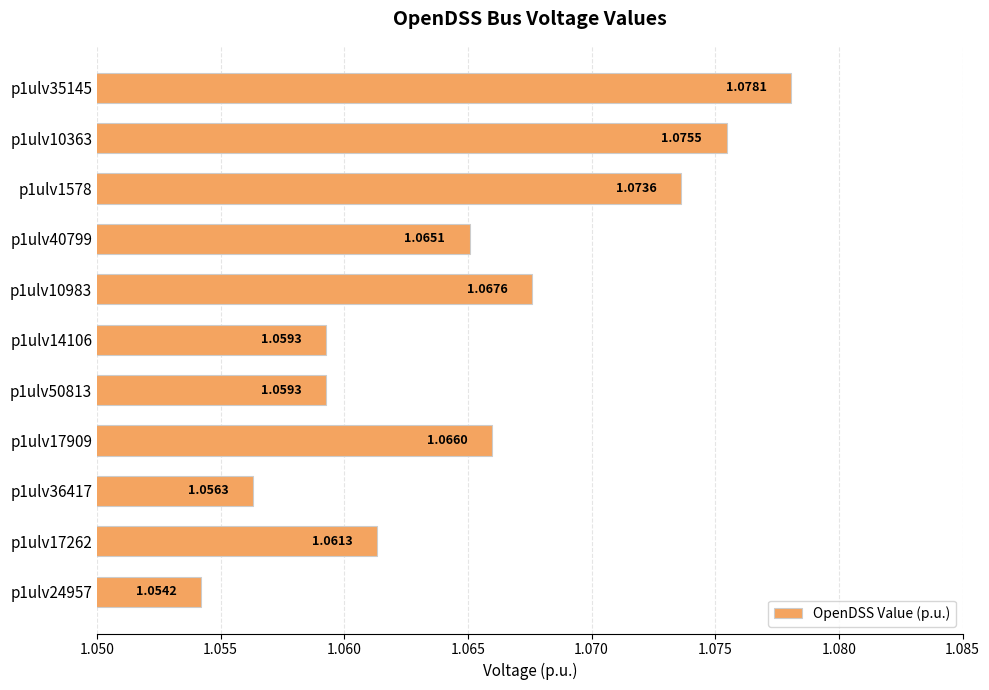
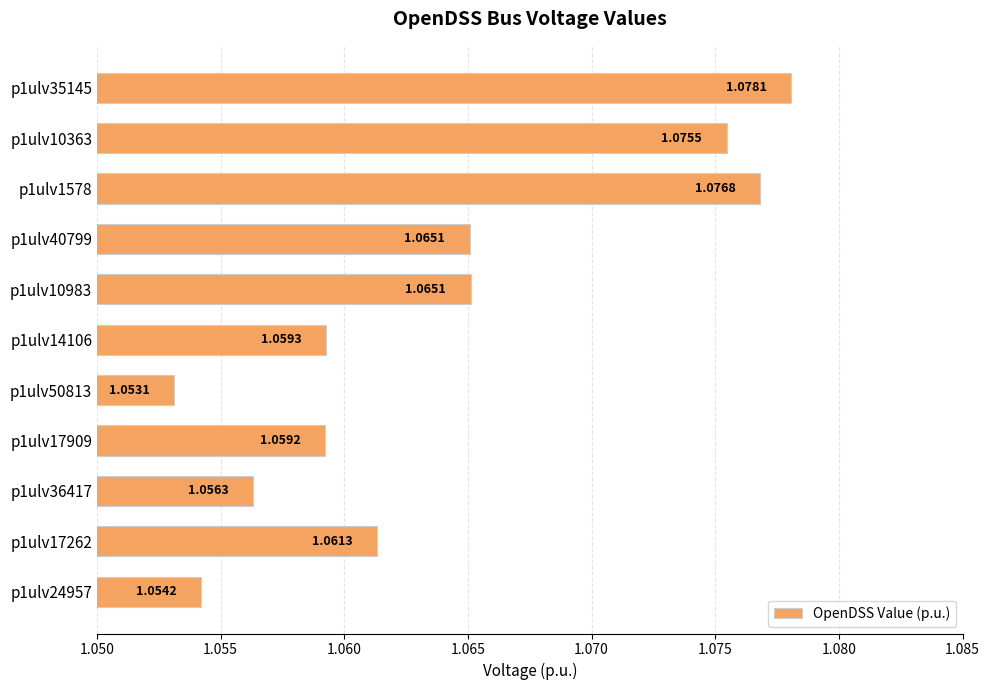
  {
    "p1ulv35145": 1.0781,
    "p1ulv10363": 1.0755,
-   "p1ulv1578": 1.0736,
+   "p1ulv1578": 1.0768,
    "p1ulv40799": 1.0651,
-   "p1ulv10983": 1.0676,
+   "p1ulv10983": 1.0651,
    "p1ulv14106": 1.0593,
-   "p1ulv50813": 1.0593,
-   "p1ulv17909": 1.0660,
+   "p1ulv50813": 1.0531,
+   "p1ulv17909": 1.0592,
    "p1ulv36417": 1.0563,
    "p1ulv17262": 1.0613,
    "p1ulv24957": 1.0542
  }
